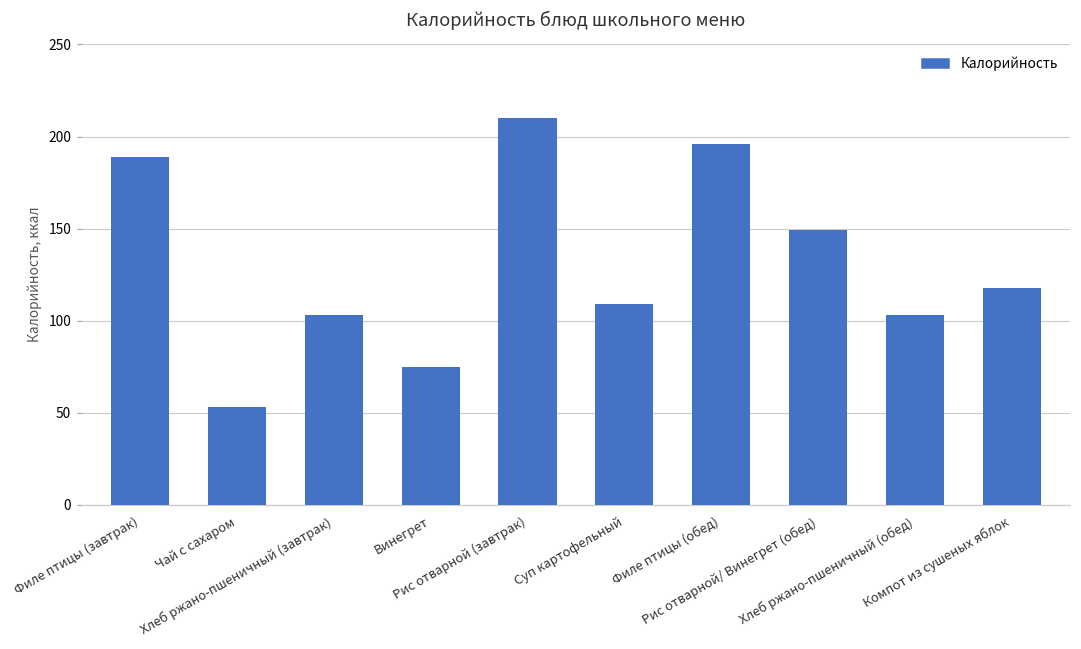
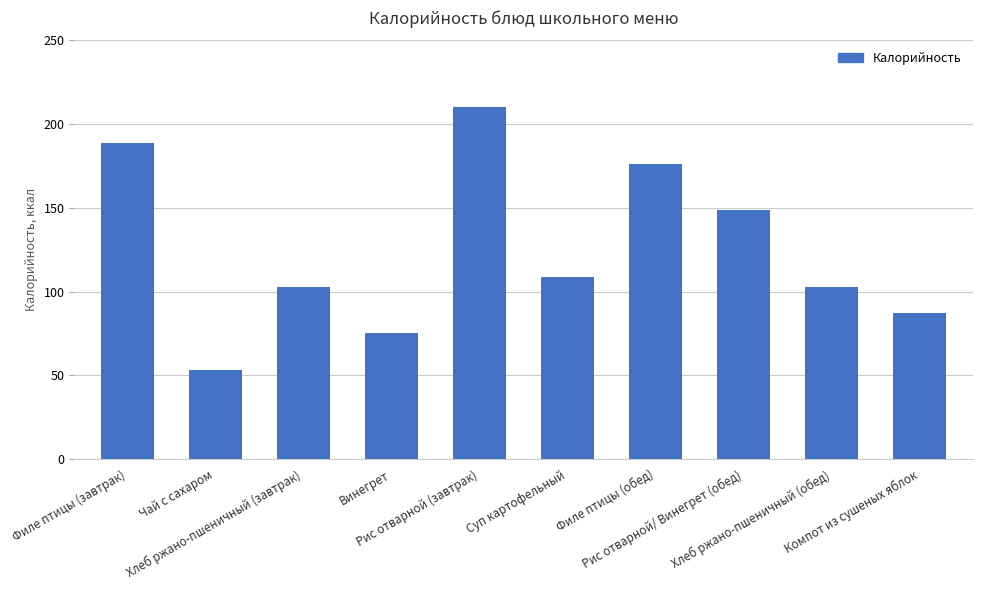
  {
    "Филе птицы (завтрак)": 189,
    "Чай с сахаром": 53,
    "Хлеб ржано-пшеничный (завтрак)": 103,
    "Винегрет": 75,
    "Рис отварной (завтрак)": 210,
    "Суп картофельный": 109,
-   "Филе птицы (обед)": 196,
+   "Филе птицы (обед)": 176,
    "Рис отварной/ Винегрет (обед)": 149,
    "Хлеб ржано-пшеничный (обед)": 103,
-   "Компот из сушеных яблок": 118
+   "Компот из сушеных яблок": 87
  }
